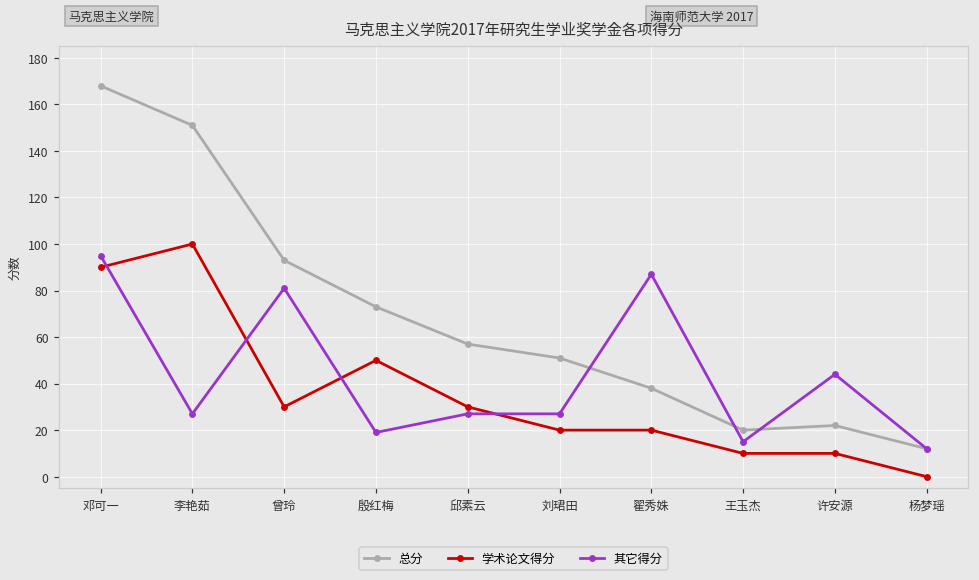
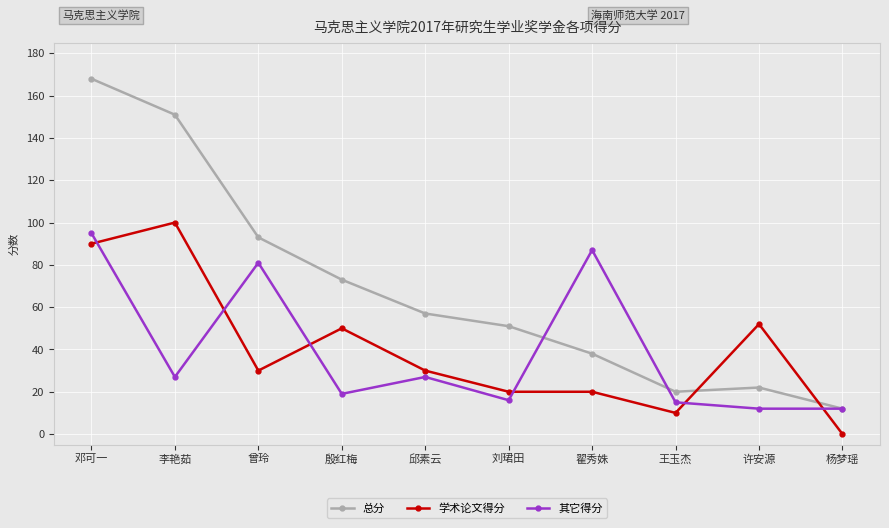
  {
    "总分": {
      "邓可一": 168,
      "李艳茹": 151,
      "曾玲": 93,
      "殷红梅": 73,
      "邱素云": 57,
      "刘珺田": 51,
      "翟秀姝": 38,
      "王玉杰": 20,
      "许安源": 22
    },
    "学术论文得分": {
      "邓可一": 90,
      "李艳茹": 100,
      "曾玲": 30,
      "殷红梅": 50,
      "邱素云": 30,
      "刘珺田": 20,
      "翟秀姝": 20,
      "王玉杰": 10,
-     "许安源": 10,
+     "许安源": 52,
      "杨梦瑶": 0
    },
    "其它得分": {
      "邓可一": 95,
      "李艳茹": 27,
      "曾玲": 81,
      "殷红梅": 19,
      "邱素云": 27,
-     "刘珺田": 27,
+     "刘珺田": 16,
      "翟秀姝": 87,
      "王玉杰": 15,
-     "许安源": 44
+     "许安源": 12
    }
  }
